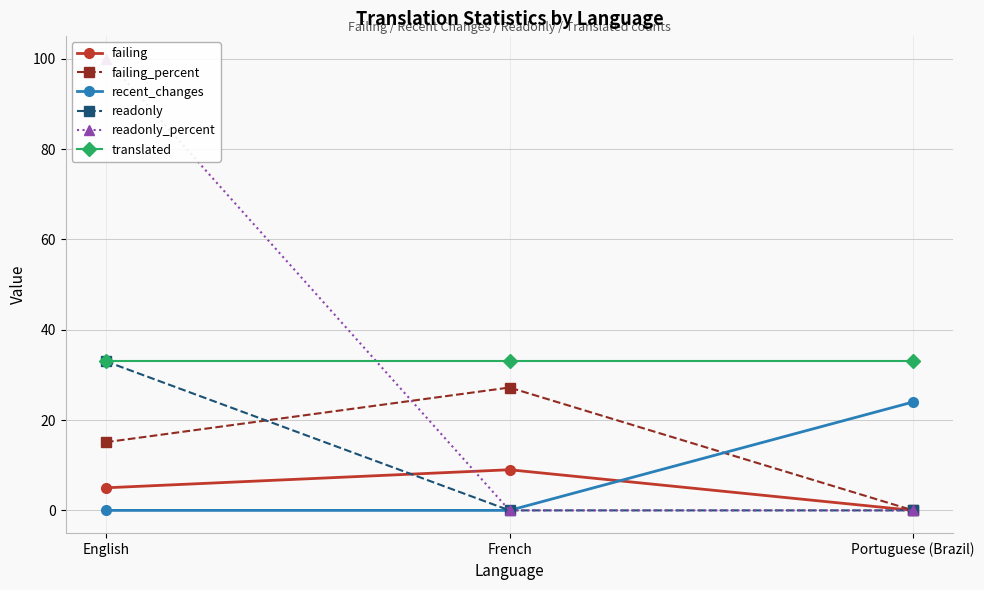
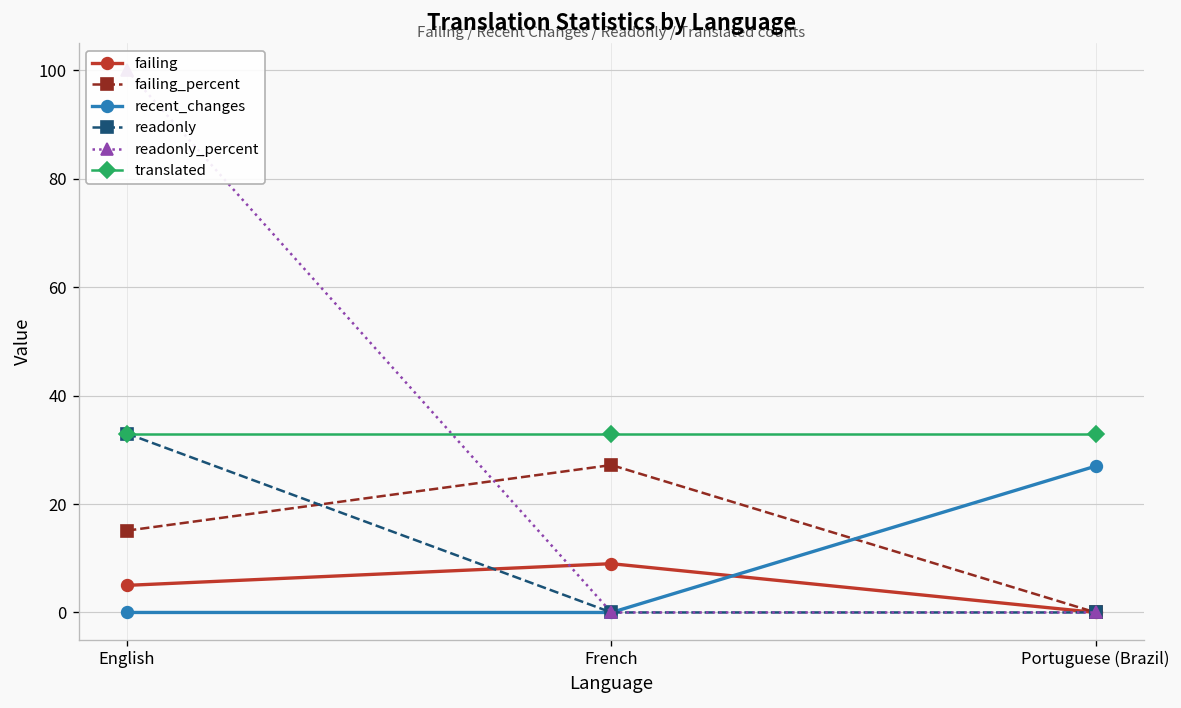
  {
    "recent_changes": {
      "English": 0,
-     "Portuguese (Brazil)": 24
+     "Portuguese (Brazil)": 27
    },
    "translated": {
      "French": 33,
      "Portuguese (Brazil)": 33
    }
  }
